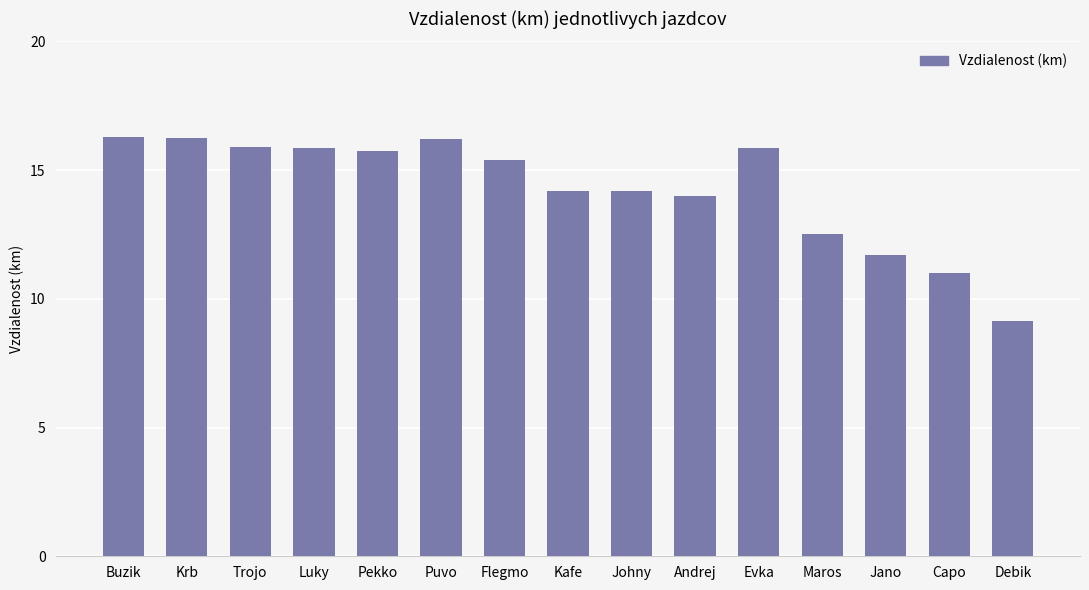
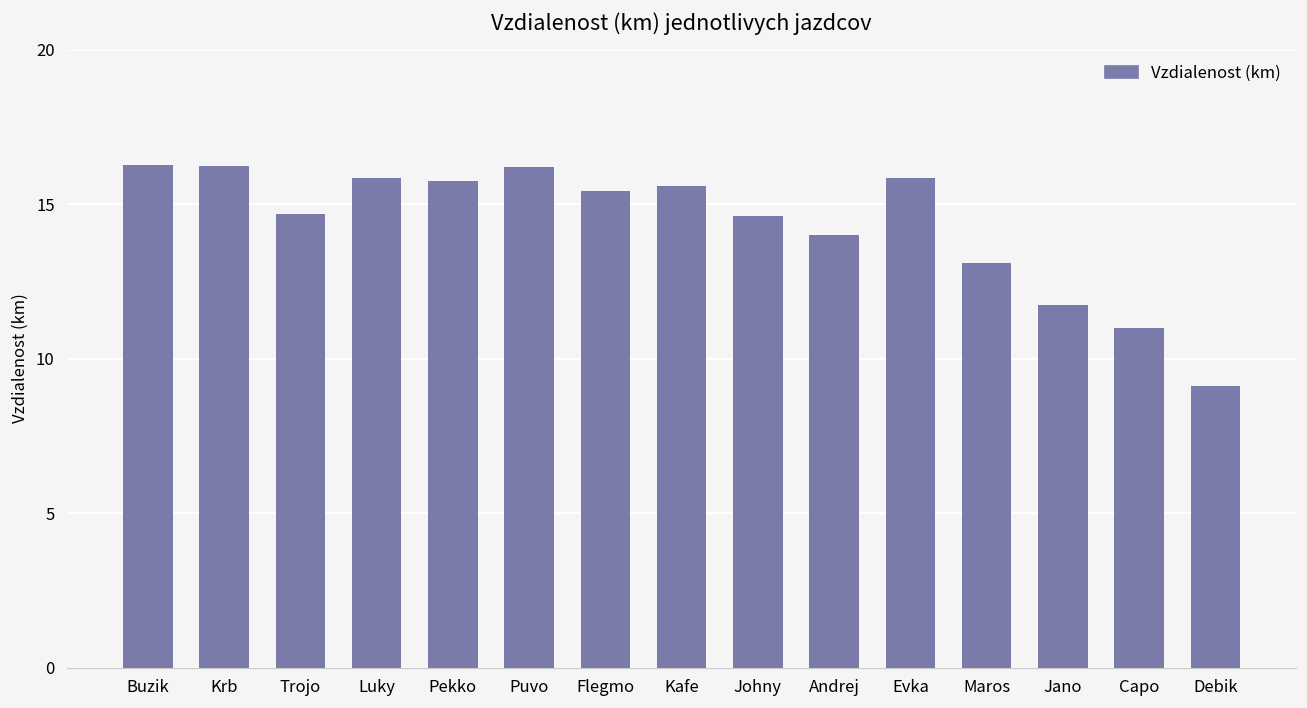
  {
    "Buzik": 16.3,
    "Krb": 16.2,
-   "Trojo": 15.9,
+   "Trojo": 14.7,
    "Luky": 15.8,
    "Pekko": 15.8,
    "Puvo": 16.2,
    "Flegmo": 15.4,
-   "Kafe": 14.2,
-   "Johny": 14.2,
+   "Kafe": 15.6,
+   "Johny": 14.6,
    "Andrej": 14.0,
    "Evka": 15.9,
-   "Maros": 12.5,
+   "Maros": 13.1,
    "Jano": 11.7,
    "Capo": 11.0,
    "Debik": 9.1
  }
